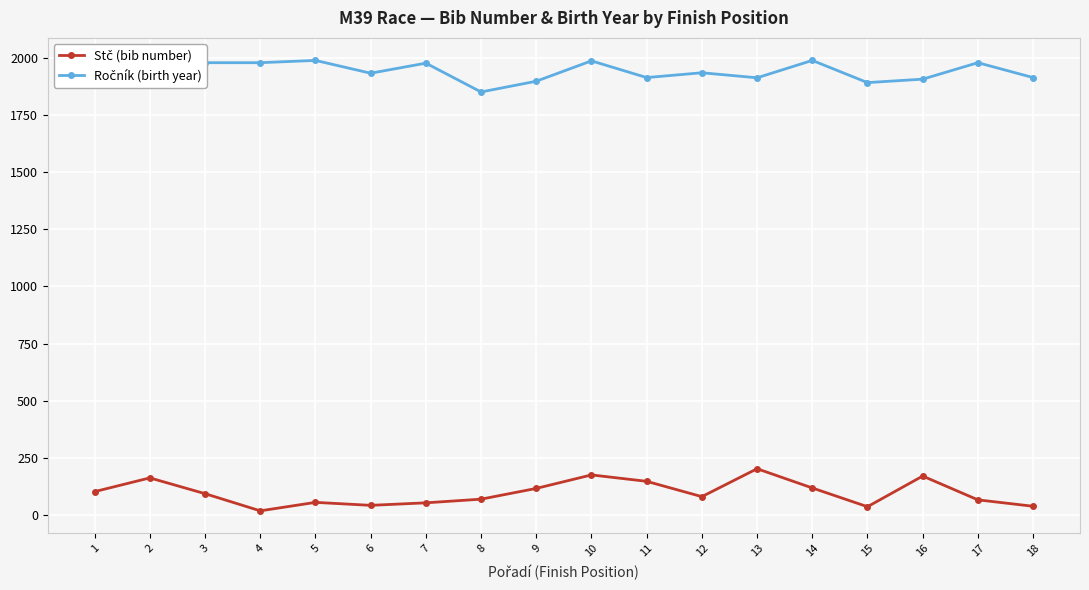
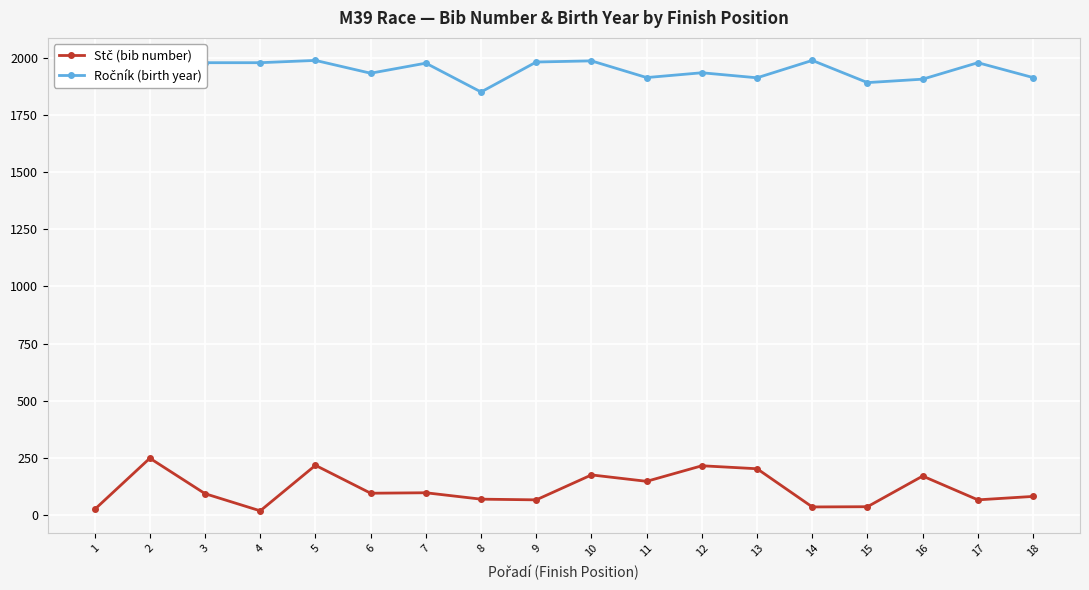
  {
    "Stč (bib number)": {
-     "1": 100,
-     "2": 160,
+     "1": 30,
+     "2": 250,
      "3": 90,
      "4": 20,
-     "5": 60,
-     "6": 40,
-     "7": 50,
+     "5": 220,
+     "6": 100,
+     "7": 100,
      "8": 70,
-     "9": 120,
+     "9": 70,
      "10": 180,
      "11": 150,
-     "12": 80,
+     "12": 220,
      "13": 200,
-     "14": 120,
+     "14": 40,
      "15": 40,
      "16": 170,
      "17": 70,
-     "18": 40
+     "18": 80
    },
    "Ročník (birth year)": {
      "4": 1980,
      "5": 1990,
      "6": 1930,
      "7": 1980,
      "8": 1850,
-     "9": 1900,
+     "9": 1980,
      "10": 1990,
      "11": 1910,
      "12": 1930,
      "13": 1910,
      "14": 1990,
      "15": 1890,
      "16": 1910,
      "17": 1980,
      "18": 1910
    }
  }
